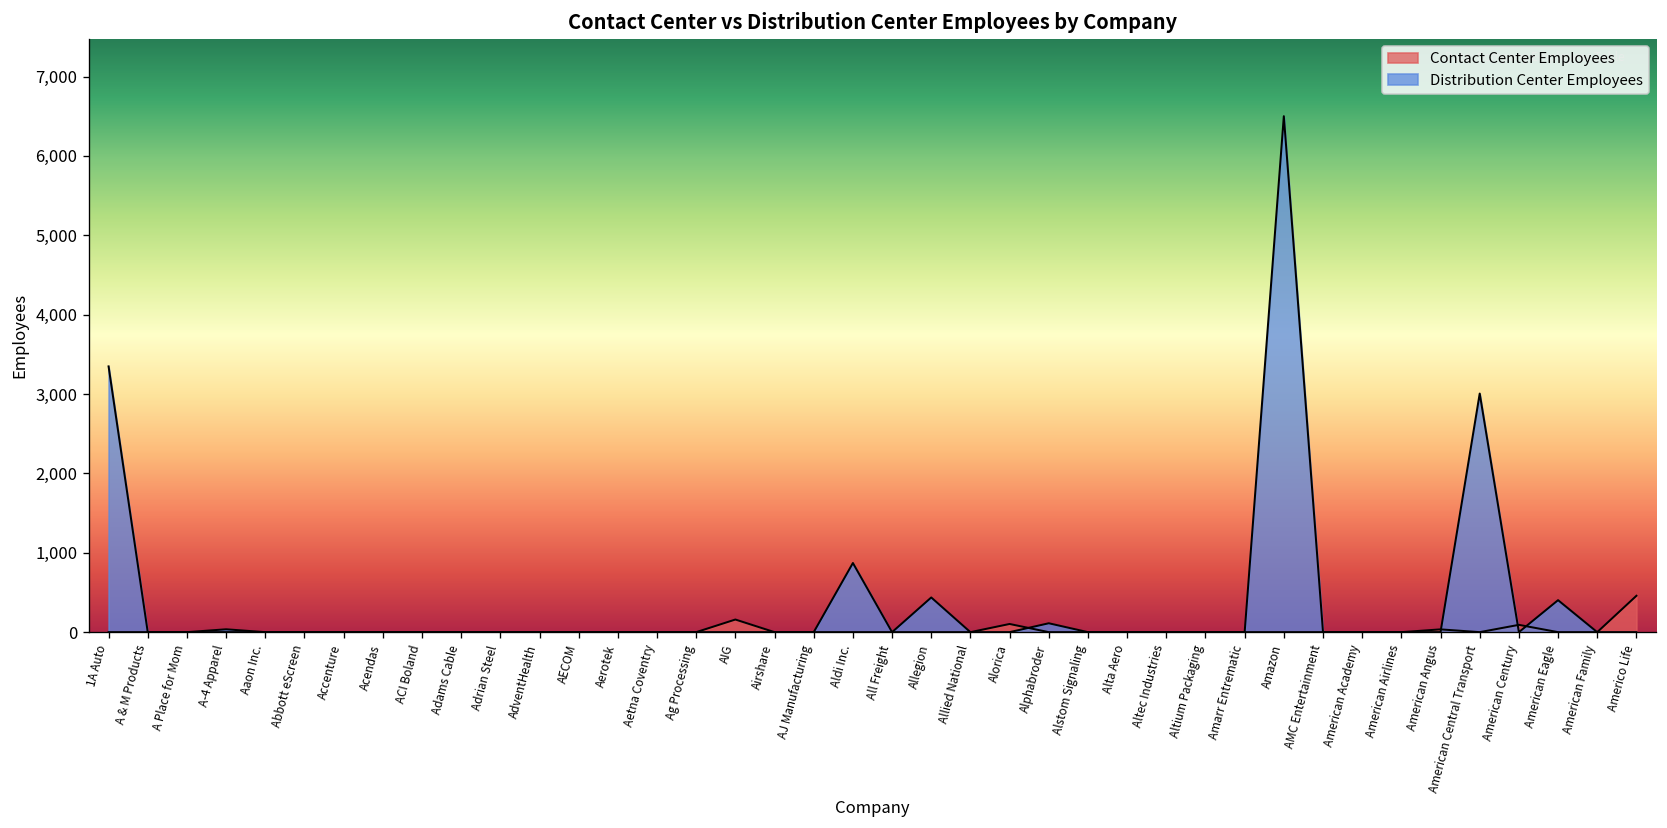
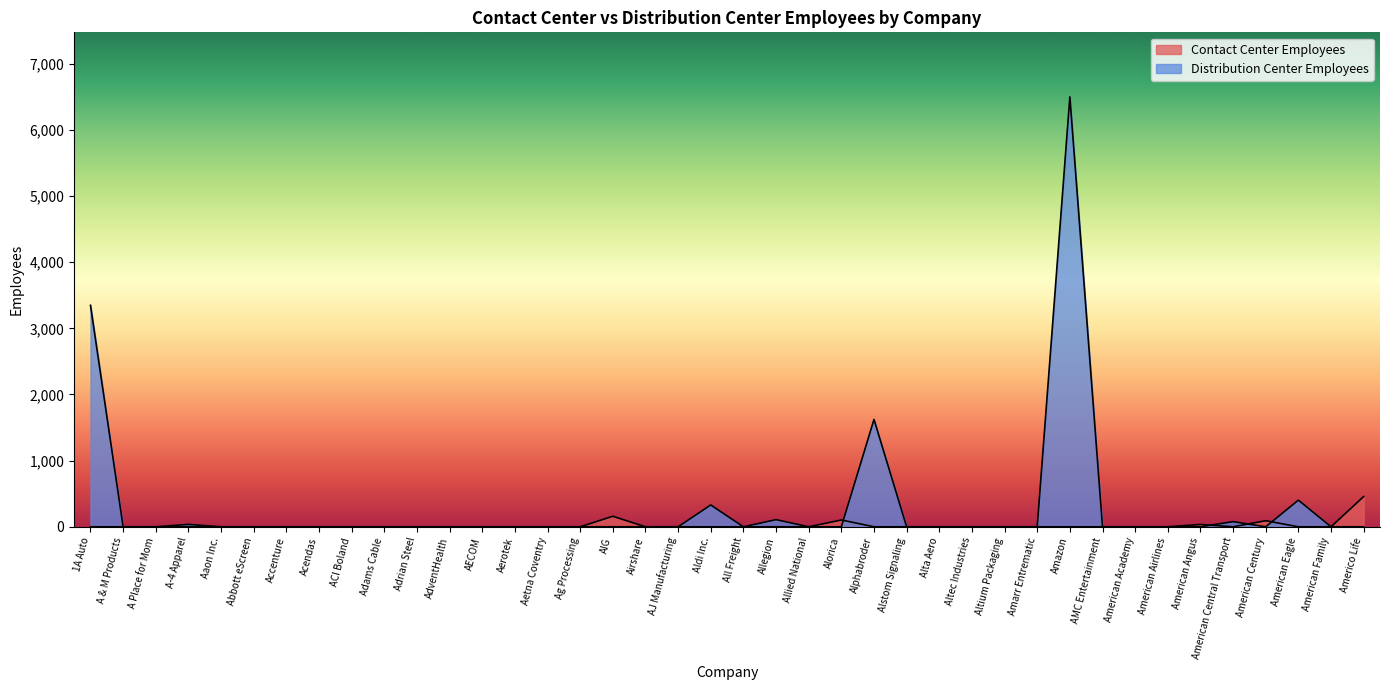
  {
    "Contact Center Employees": {
      "1A Auto": "0",
      "AIG": "200",
      "Aldi Inc.": "0",
      "Allegion": "0",
      "Alorica": "100",
      "Alphabroder": "0",
      "Amazon": "0",
      "American Central Transport": "0",
      "American Century": "100",
      "American Eagle": "0",
      "Americo Life": "500"
    },
    "Distribution Center Employees": {
      "1A Auto": "3,300",
      "AIG": "0",
-     "Aldi Inc.": "900",
-     "Allegion": "400",
+     "Aldi Inc.": "300",
+     "Allegion": "100",
      "Alorica": "0",
-     "Alphabroder": "100",
+     "Alphabroder": "1,600",
      "Amazon": "6,500",
-     "American Central Transport": "3,000",
+     "American Central Transport": "100",
      "American Century": "0",
      "American Eagle": "400",
      "Americo Life": "0"
    }
  }
